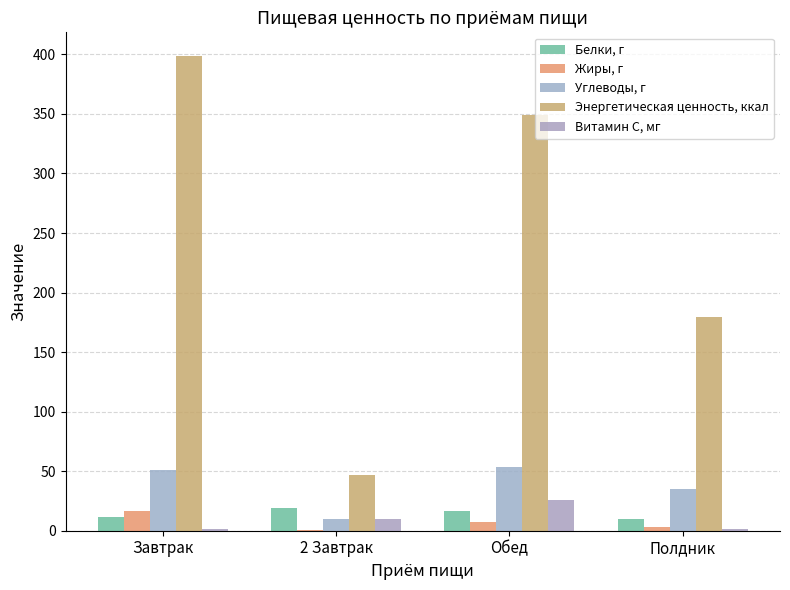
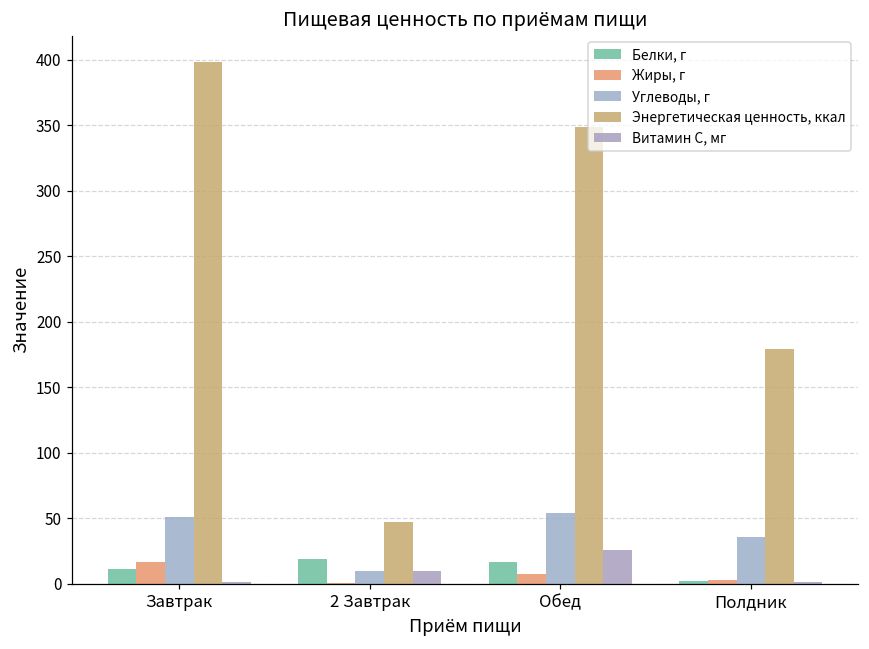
  {
    "Белки, г": {
      "Завтрак": 11,
      "2 Завтрак": 19,
      "Обед": 17,
-     "Полдник": 10
+     "Полдник": 2
    }
  }
